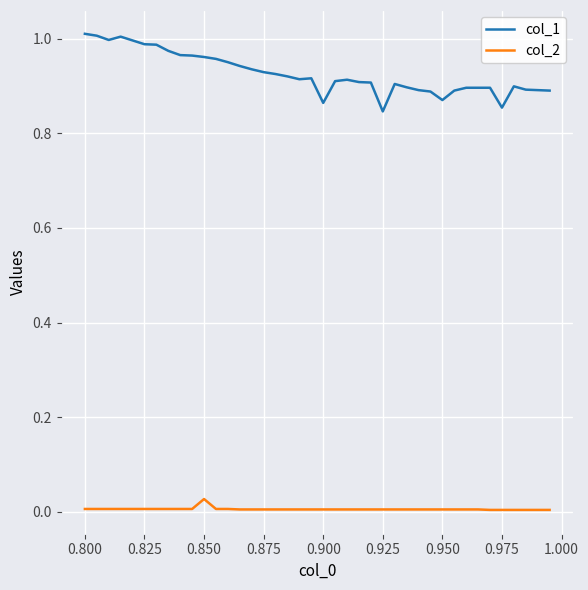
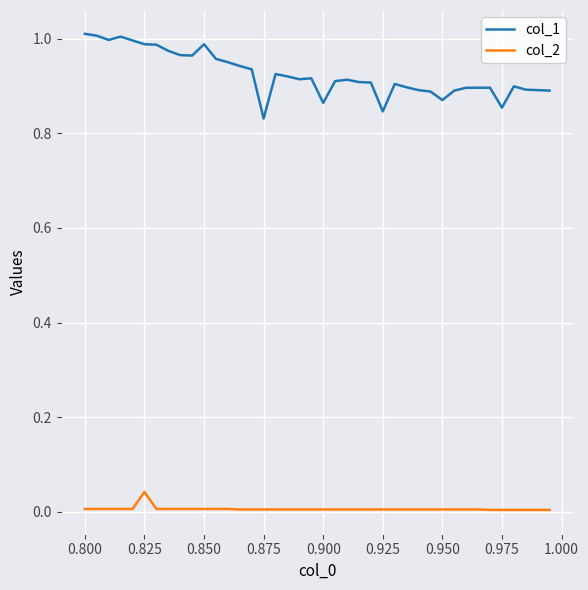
  {
    "col_1": {
      "0.800": 1.01,
      "0.825": 0.99,
-     "0.850": 0.96,
-     "0.875": 0.93,
+     "0.850": 0.99,
+     "0.875": 0.83,
      "0.900": 0.86,
      "0.925": 0.85,
      "0.950": 0.87,
      "0.975": 0.85
    },
    "col_2": {
      "0.800": 0.01,
-     "0.825": 0.01,
-     "0.850": 0.03,
+     "0.825": 0.04,
+     "0.850": 0.01,
      "0.875": 0.01,
      "0.900": 0.01,
      "0.925": 0.01,
      "0.950": 0.01,
      "0.975": 0.00
    }
  }
